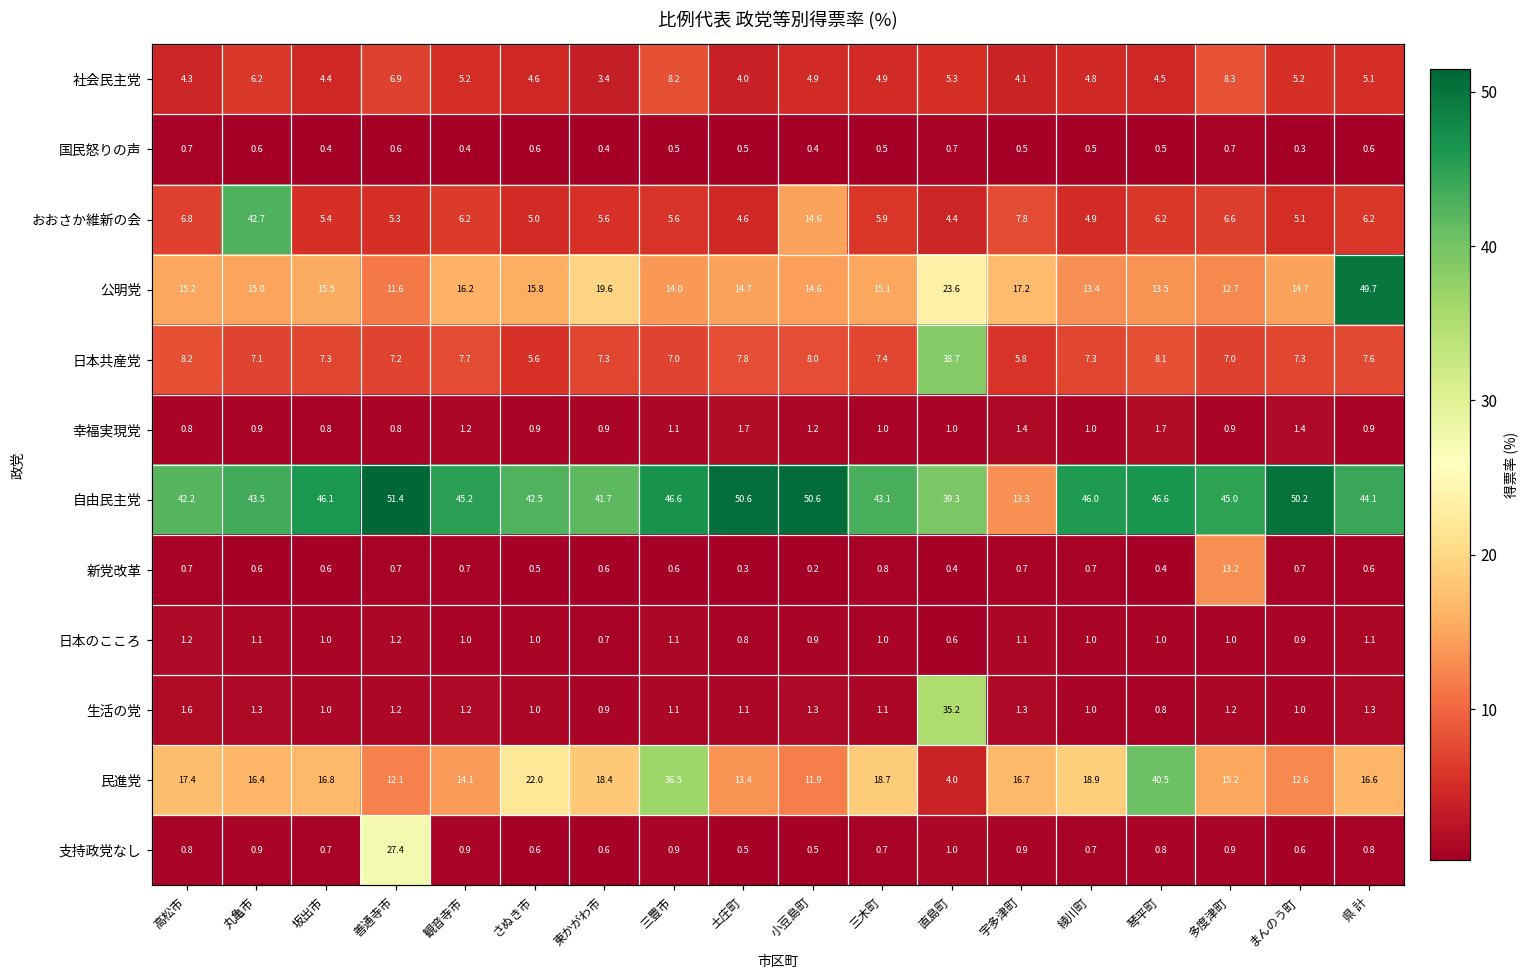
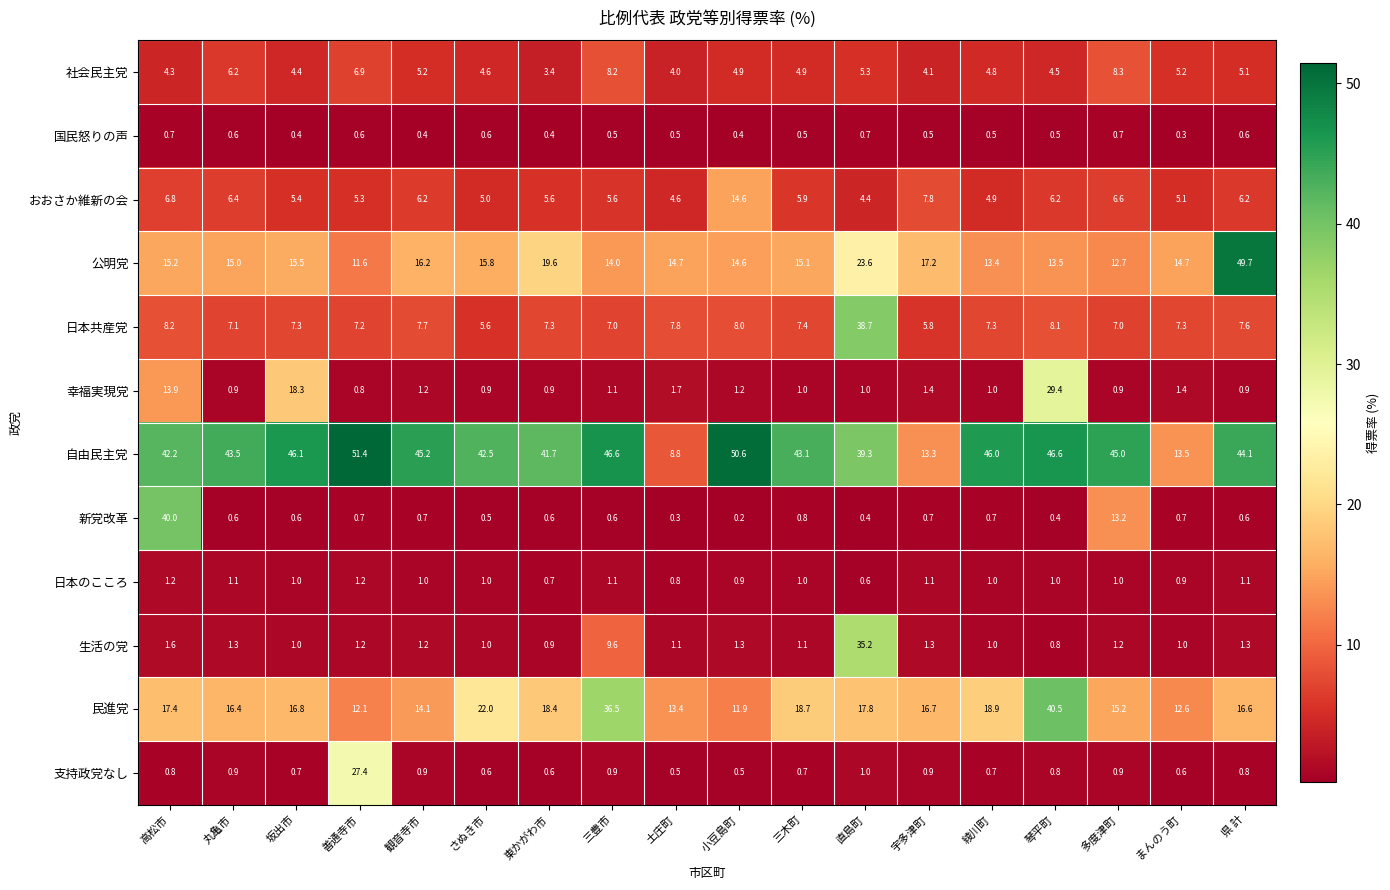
  {
    "おおさか維新の会": {
      "高松市": 6.8,
-     "丸亀市": 42.7,
+     "丸亀市": 6.4,
      "坂出市": 5.4,
      "善通寺市": 5.3,
      "観音寺市": 6.2,
      "さぬき市": 5.0,
      "東かがわ市": 5.6,
      "三豊市": 5.6,
      "土庄町": 4.6,
      "小豆島町": 14.6,
      "三木町": 5.9,
      "直島町": 4.4,
      "宇多津町": 7.8,
      "綾川町": 4.9,
      "琴平町": 6.2,
      "多度津町": 6.6,
      "まんのう町": 5.1,
      "県 計": 6.2
    },
    "幸福実現党": {
-     "高松市": 0.8,
+     "高松市": 13.9,
      "丸亀市": 0.9,
-     "坂出市": 0.8,
+     "坂出市": 18.3,
      "善通寺市": 0.8,
      "観音寺市": 1.2,
      "さぬき市": 0.9,
      "東かがわ市": 0.9,
      "三豊市": 1.1,
      "土庄町": 1.7,
      "小豆島町": 1.2,
      "三木町": 1.0,
      "直島町": 1.0,
      "宇多津町": 1.4,
      "綾川町": 1.0,
-     "琴平町": 1.7,
+     "琴平町": 29.4,
      "多度津町": 0.9,
      "まんのう町": 1.4,
      "県 計": 0.9
    },
    "自由民主党": {
      "高松市": 42.2,
      "丸亀市": 43.5,
      "坂出市": 46.1,
      "善通寺市": 51.4,
      "観音寺市": 45.2,
      "さぬき市": 42.5,
      "東かがわ市": 41.7,
      "三豊市": 46.6,
-     "土庄町": 50.6,
+     "土庄町": 8.8,
      "小豆島町": 50.6,
      "三木町": 43.1,
      "直島町": 39.3,
      "宇多津町": 13.3,
      "綾川町": 46.0,
      "琴平町": 46.6,
      "多度津町": 45.0,
-     "まんのう町": 50.2,
+     "まんのう町": 13.5,
      "県 計": 44.1
    },
    "新党改革": {
-     "高松市": 0.7,
+     "高松市": 40.0,
      "丸亀市": 0.6,
      "坂出市": 0.6,
      "善通寺市": 0.7,
      "観音寺市": 0.7,
      "さぬき市": 0.5,
      "東かがわ市": 0.6,
      "三豊市": 0.6,
      "土庄町": 0.3,
      "小豆島町": 0.2,
      "三木町": 0.8,
      "直島町": 0.4,
      "宇多津町": 0.7,
      "綾川町": 0.7,
      "琴平町": 0.4,
      "多度津町": 13.2,
      "まんのう町": 0.7,
      "県 計": 0.6
    },
    "生活の党": {
      "高松市": 1.6,
      "丸亀市": 1.3,
      "坂出市": 1.0,
      "善通寺市": 1.2,
      "観音寺市": 1.2,
      "さぬき市": 1.0,
      "東かがわ市": 0.9,
-     "三豊市": 1.1,
+     "三豊市": 9.6,
      "土庄町": 1.1,
      "小豆島町": 1.3,
      "三木町": 1.1,
      "直島町": 35.2,
      "宇多津町": 1.3,
      "綾川町": 1.0,
      "琴平町": 0.8,
      "多度津町": 1.2,
      "まんのう町": 1.0,
      "県 計": 1.3
    },
    "民進党": {
      "高松市": 17.4,
      "丸亀市": 16.4,
      "坂出市": 16.8,
      "善通寺市": 12.1,
      "観音寺市": 14.1,
      "さぬき市": 22.0,
      "東かがわ市": 18.4,
      "三豊市": 36.5,
      "土庄町": 13.4,
      "小豆島町": 11.9,
      "三木町": 18.7,
-     "直島町": 4.0,
+     "直島町": 17.8,
      "宇多津町": 16.7,
      "綾川町": 18.9,
      "琴平町": 40.5,
      "多度津町": 15.2,
      "まんのう町": 12.6,
      "県 計": 16.6
    }
  }
